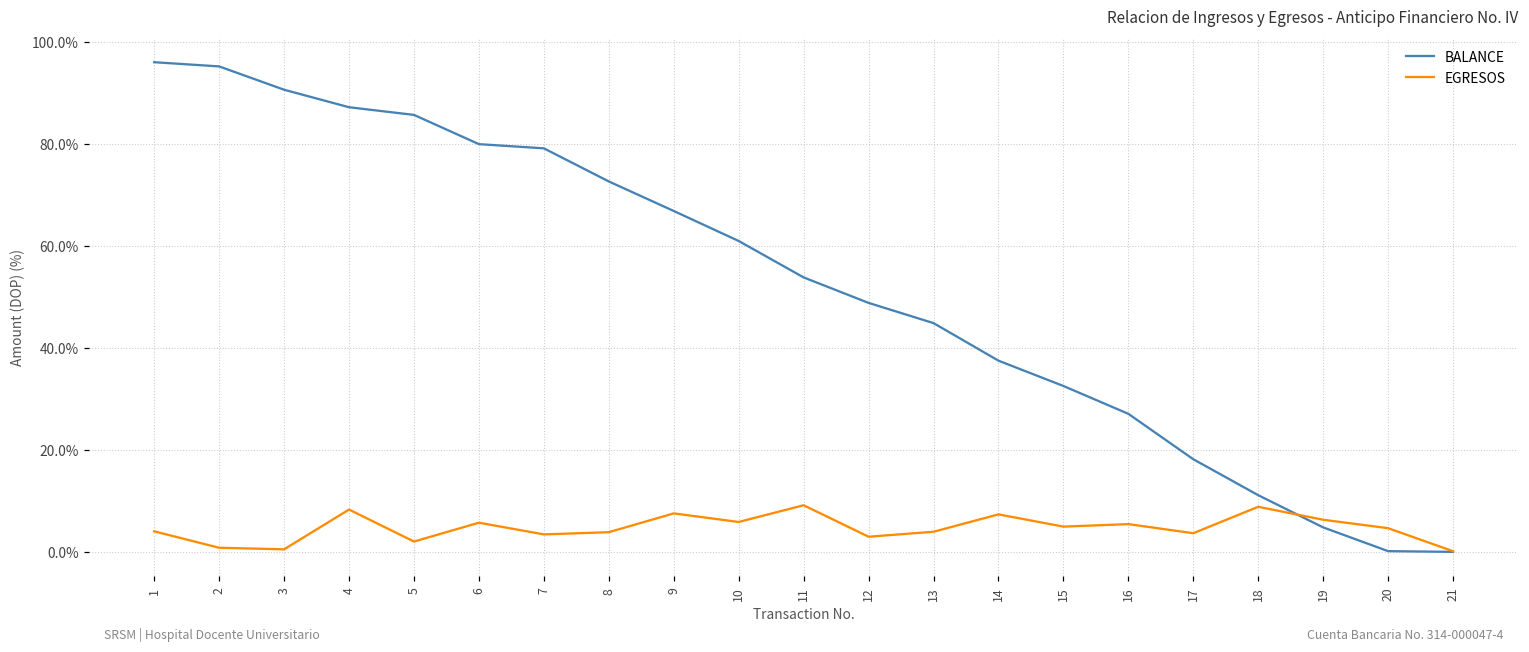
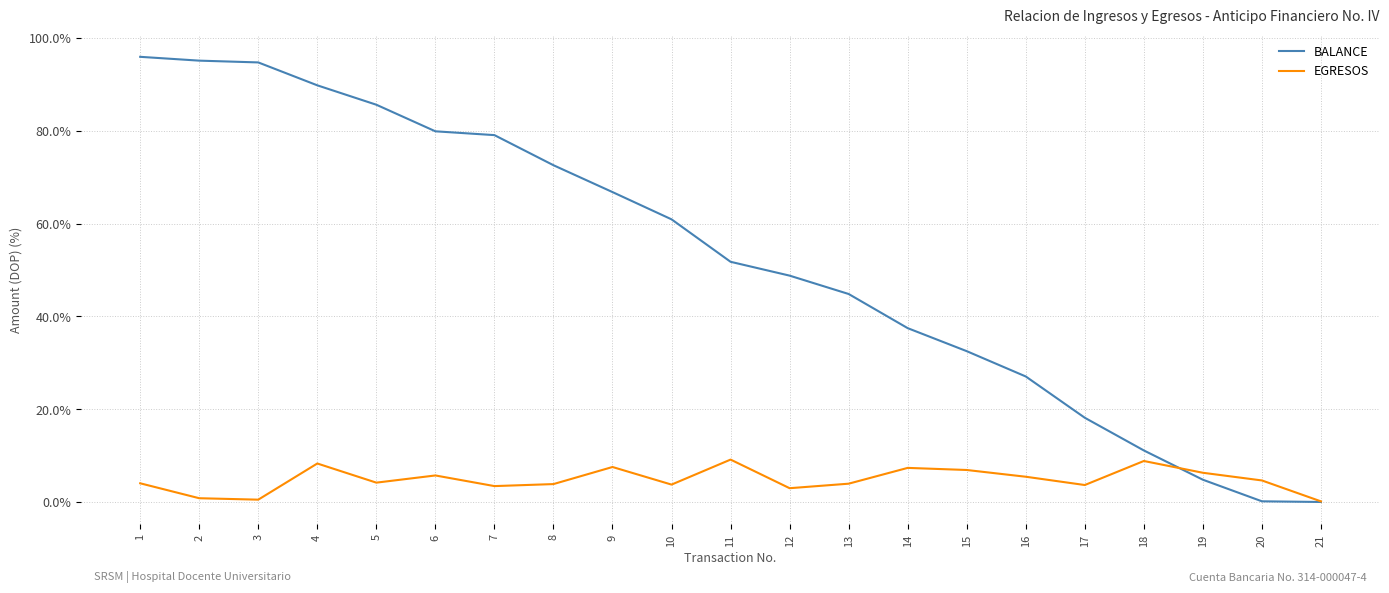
  {
    "BALANCE": {
      "1": "96%",
      "2": "95%",
-     "3": "91%",
-     "4": "87%",
+     "3": "95%",
+     "4": "90%",
      "5": "86%",
      "6": "80%",
      "7": "79%",
      "8": "73%",
      "9": "67%",
      "10": "61%",
-     "11": "54%",
+     "11": "52%",
      "12": "49%",
      "13": "45%",
      "14": "37%",
      "15": "33%",
      "16": "27%",
      "17": "18%",
      "18": "11%",
      "19": "5%",
      "20": "0%"
    },
    "EGRESOS": {
      "1": "4%",
      "2": "1%",
      "3": "1%",
      "4": "8%",
-     "5": "2%",
+     "5": "4%",
      "6": "6%",
      "7": "3%",
      "8": "4%",
      "9": "8%",
-     "10": "6%",
+     "10": "4%",
      "11": "9%",
      "12": "3%",
      "13": "4%",
      "14": "7%",
-     "15": "5%",
+     "15": "7%",
      "16": "5%",
      "17": "4%",
      "18": "9%",
      "19": "6%",
      "20": "5%"
    }
  }
